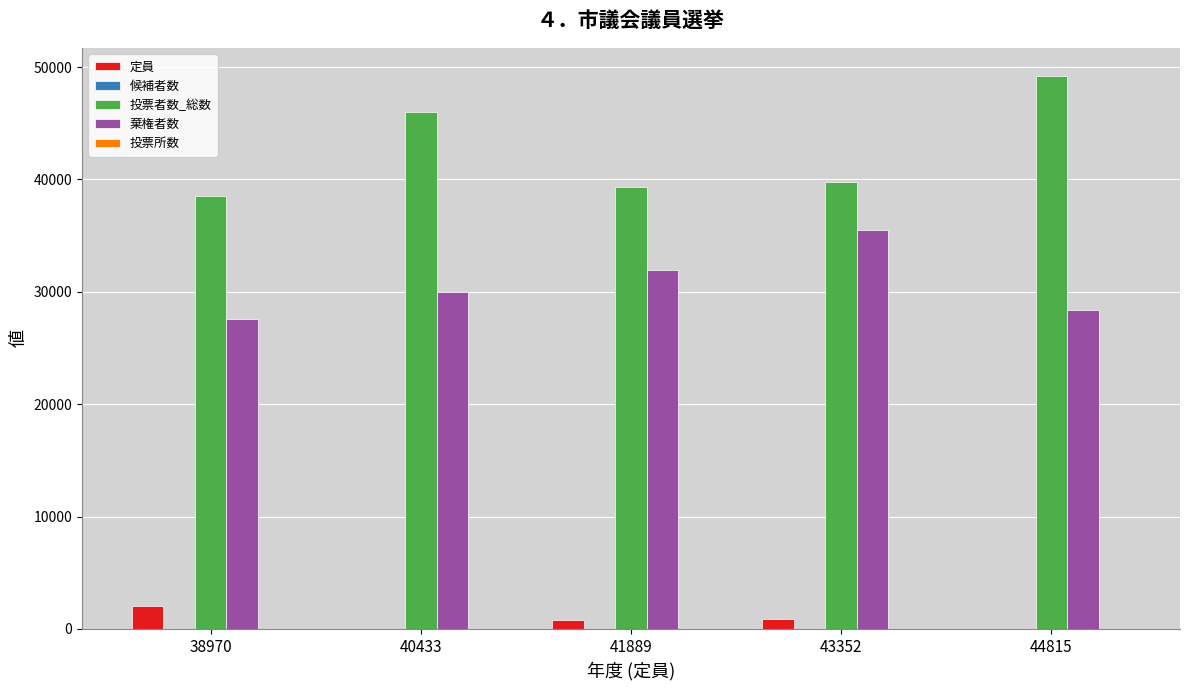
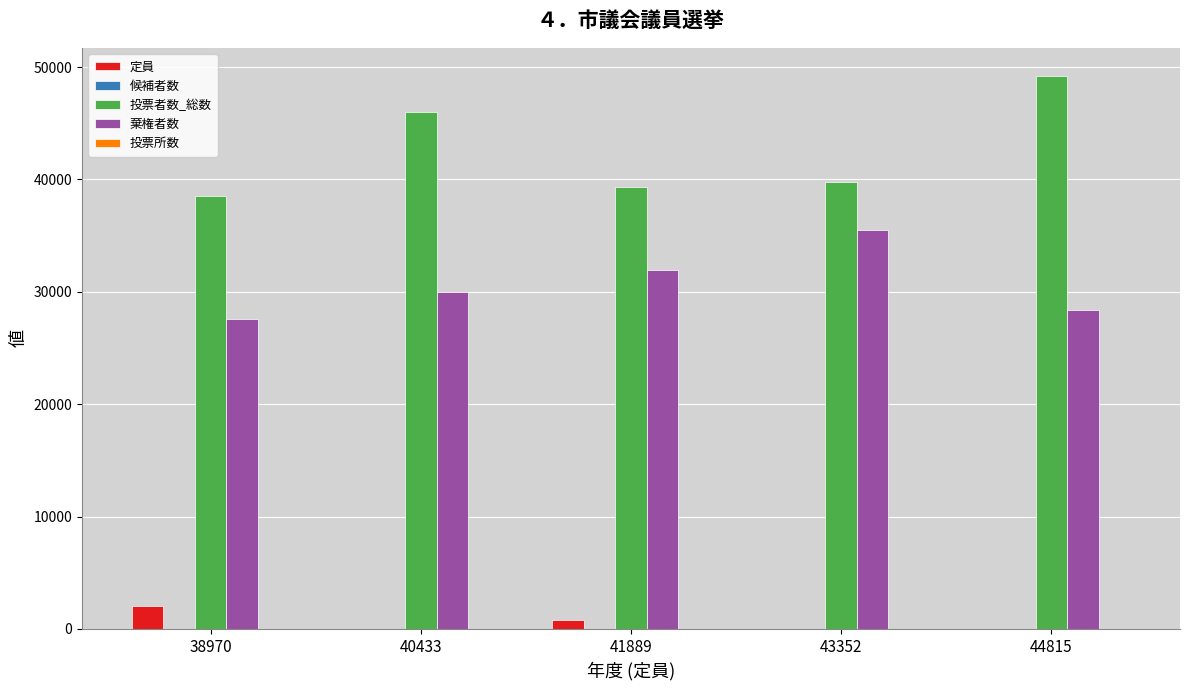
  {
    "定員": {
      "38970": 2100,
      "41889": 800,
-     "43352": 900
+     "43352": 0
    },
    "投票者数_総数": {
      "38970": 38500,
      "40433": 46000,
      "41889": 39300,
      "43352": 39800,
      "44815": 49200
    },
    "棄権者数": {
      "38970": 27600,
      "40433": 30000,
      "41889": 32000,
      "43352": 35500,
      "44815": 28300
    }
  }
